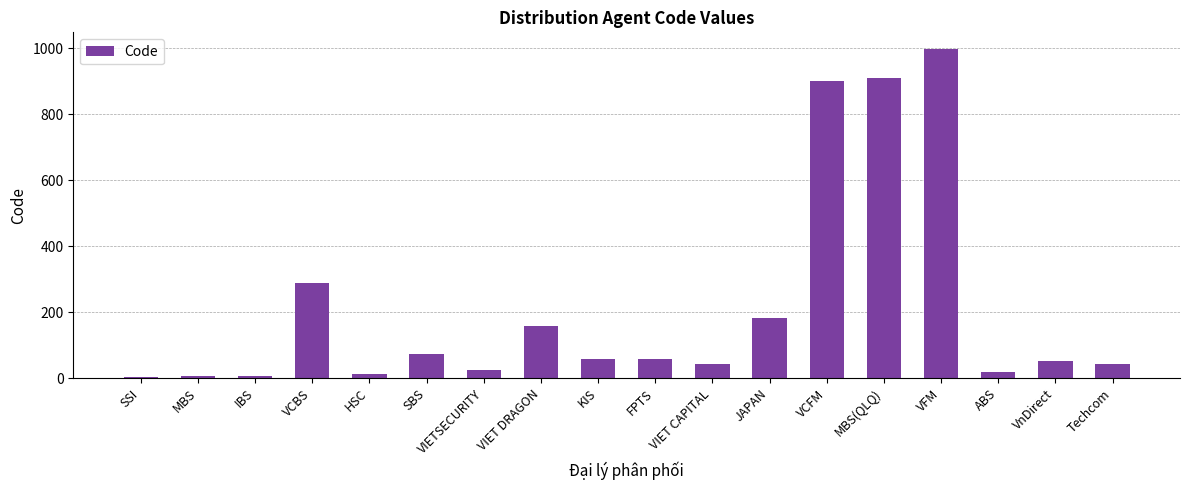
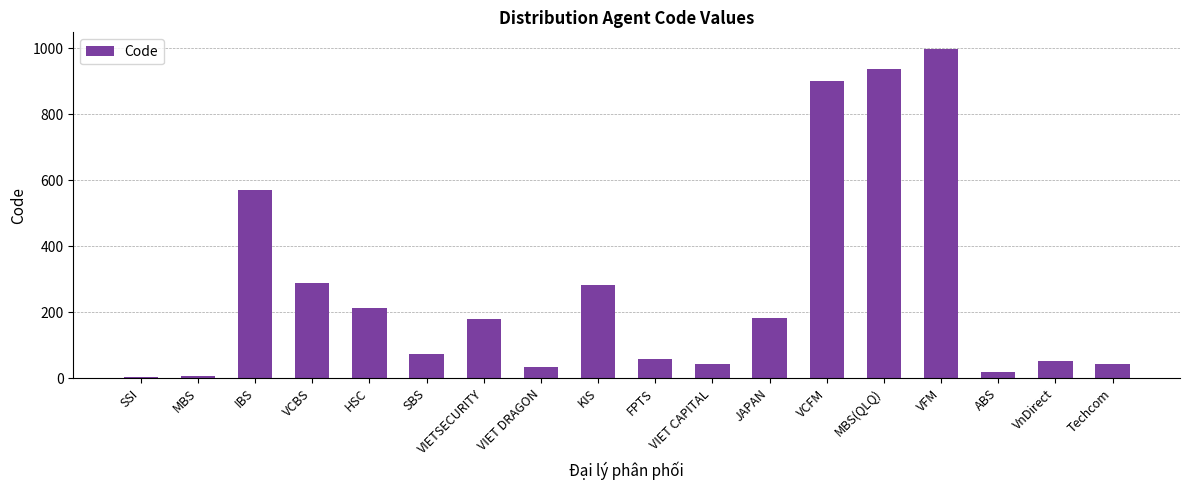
  {
-   "IBS": 10,
+   "IBS": 570,
    "VCBS": 290,
-   "HSC": 10,
+   "HSC": 210,
    "SBS": 70,
-   "VIETSECURITY": 20,
-   "VIET DRAGON": 160,
-   "KIS": 60,
+   "VIETSECURITY": 180,
+   "VIET DRAGON": 30,
+   "KIS": 280,
    "FPTS": 60,
    "VIET CAPITAL": 40,
    "JAPAN": 180,
    "VCFM": 900,
-   "MBS(QLQ)": 910,
+   "MBS(QLQ)": 940,
    "VFM": 1000,
    "ABS": 20,
    "VnDirect": 50,
    "Techcom": 40
  }
